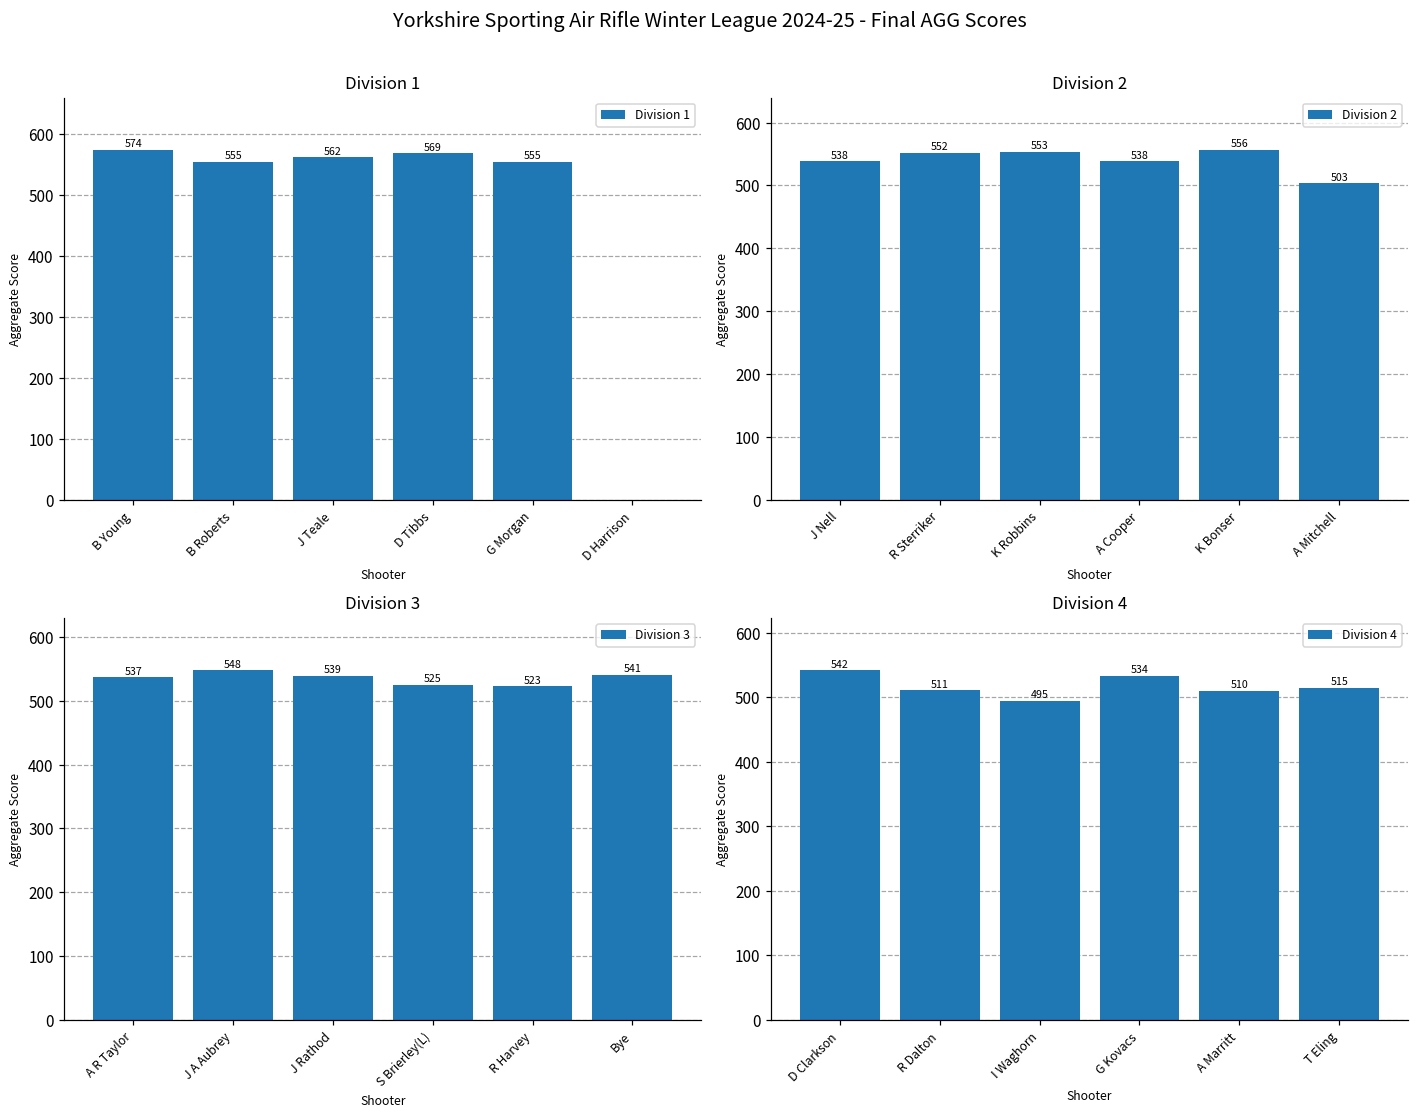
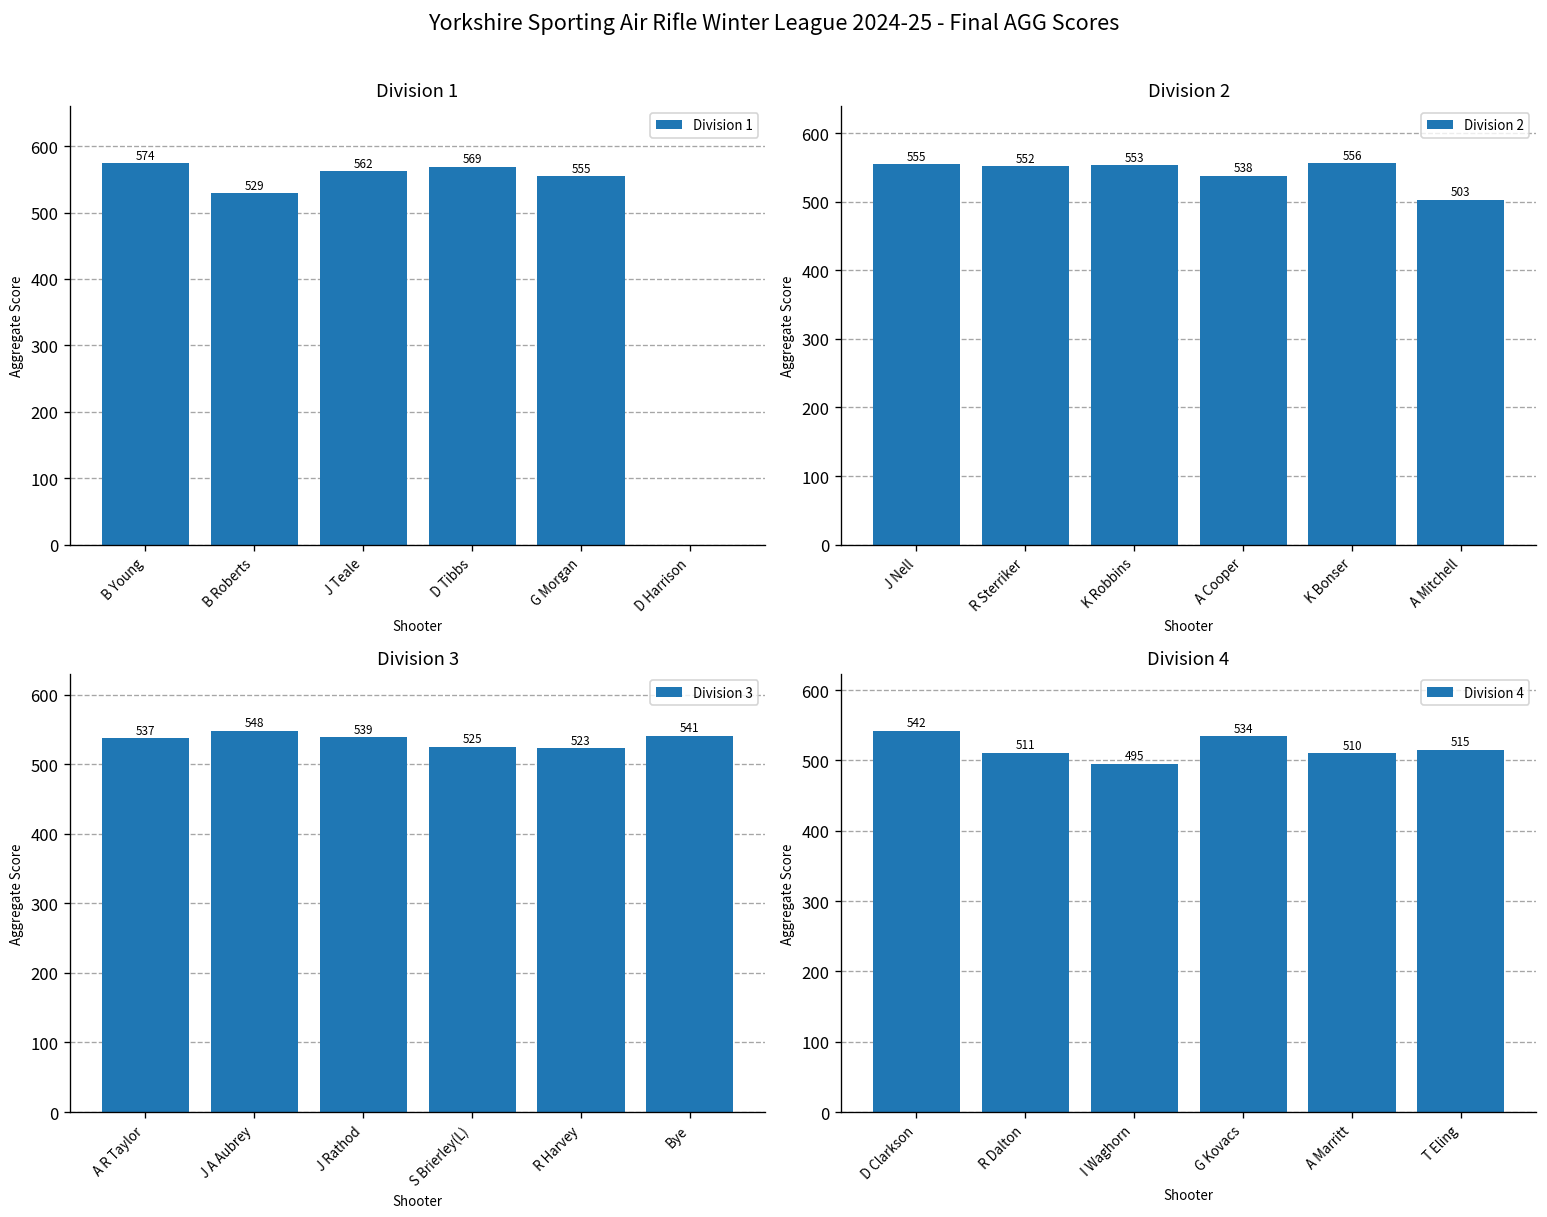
  {
    "Division 1": {
      "B Young": 574,
-     "B Roberts": 555,
+     "B Roberts": 529,
      "J Teale": 562,
      "D Tibbs": 569,
      "G Morgan": 555
    },
    "Division 2": {
-     "J Nell": 538,
+     "J Nell": 555,
      "R Sterriker": 552,
      "K Robbins": 553,
      "A Cooper": 538,
      "K Bonser": 556,
      "A Mitchell": 503
    },
    "Division 3": {
      "A R Taylor": 537,
      "J A Aubrey": 548,
      "J Rathod": 539,
      "S Brierley(L)": 525,
      "R Harvey": 523,
      "Bye": 541
    },
    "Division 4": {
      "D Clarkson": 542,
      "R Dalton": 511,
      "I Waghorn": 495,
      "G Kovacs": 534,
      "A Marritt": 510,
      "T Eling": 515
    }
  }
